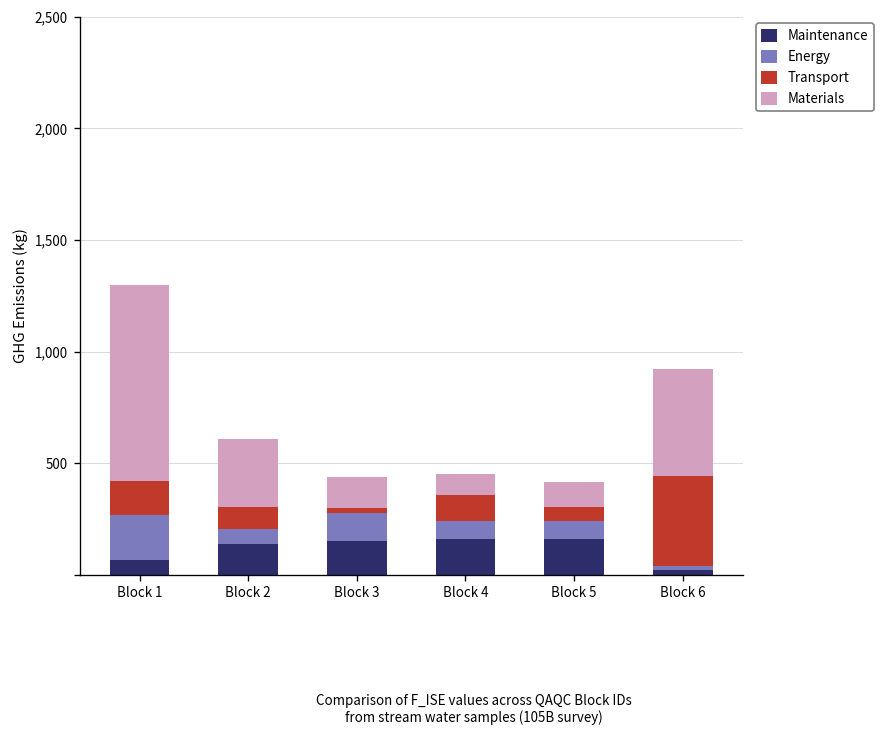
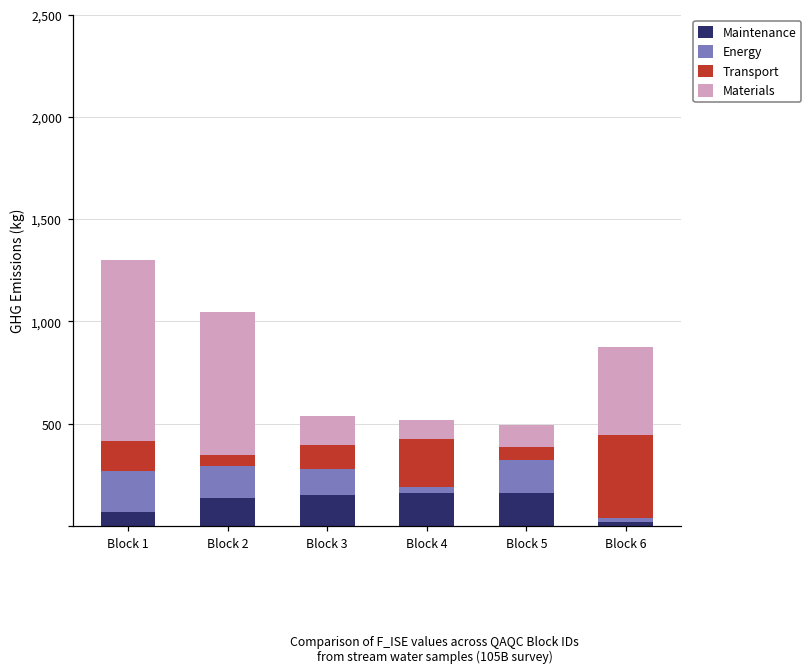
  {
    "Maintenance": {
      "Block 1": 70,
      "Block 2": 140,
      "Block 3": 150,
      "Block 4": 160,
      "Block 5": 160,
      "Block 6": 20
    },
    "Energy": {
      "Block 1": 200,
-     "Block 2": 60,
+     "Block 2": 150,
      "Block 3": 130,
-     "Block 4": 80,
-     "Block 5": 80,
+     "Block 4": 30,
+     "Block 5": 160,
      "Block 6": 20
    },
    "Transport": {
      "Block 1": 150,
-     "Block 2": 100,
-     "Block 3": 20,
-     "Block 4": 120,
+     "Block 2": 50,
+     "Block 3": 120,
+     "Block 4": 230,
      "Block 5": 60,
      "Block 6": 400
    },
    "Materials": {
      "Block 1": 880,
-     "Block 2": 300,
+     "Block 2": 700,
      "Block 3": 140,
      "Block 4": 90,
      "Block 5": 110,
-     "Block 6": 480
+     "Block 6": 430
    }
  }
